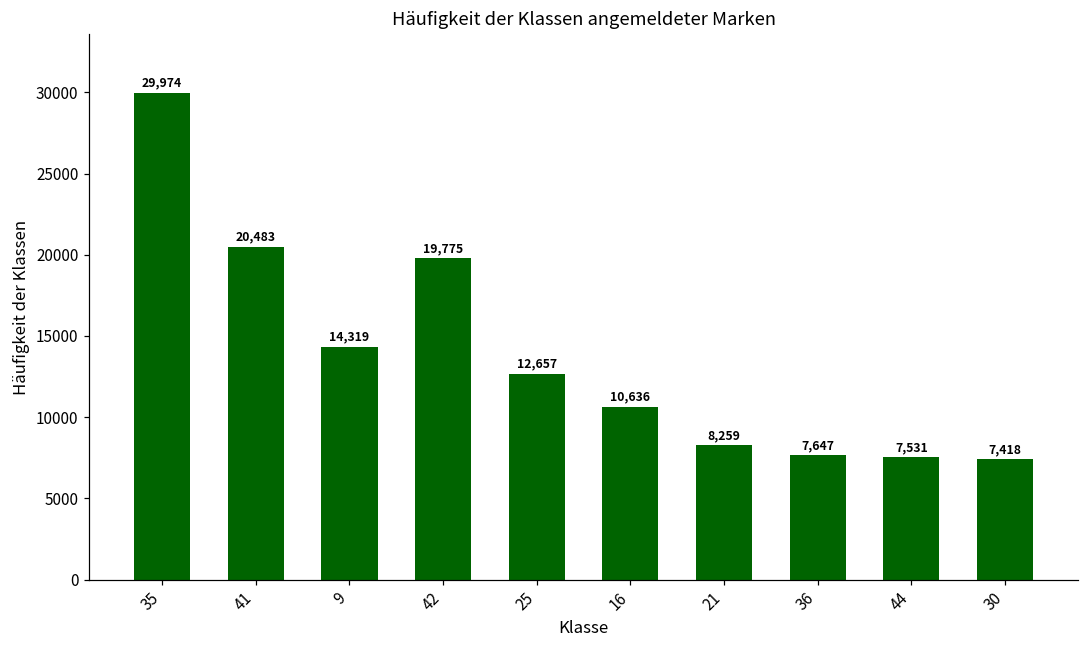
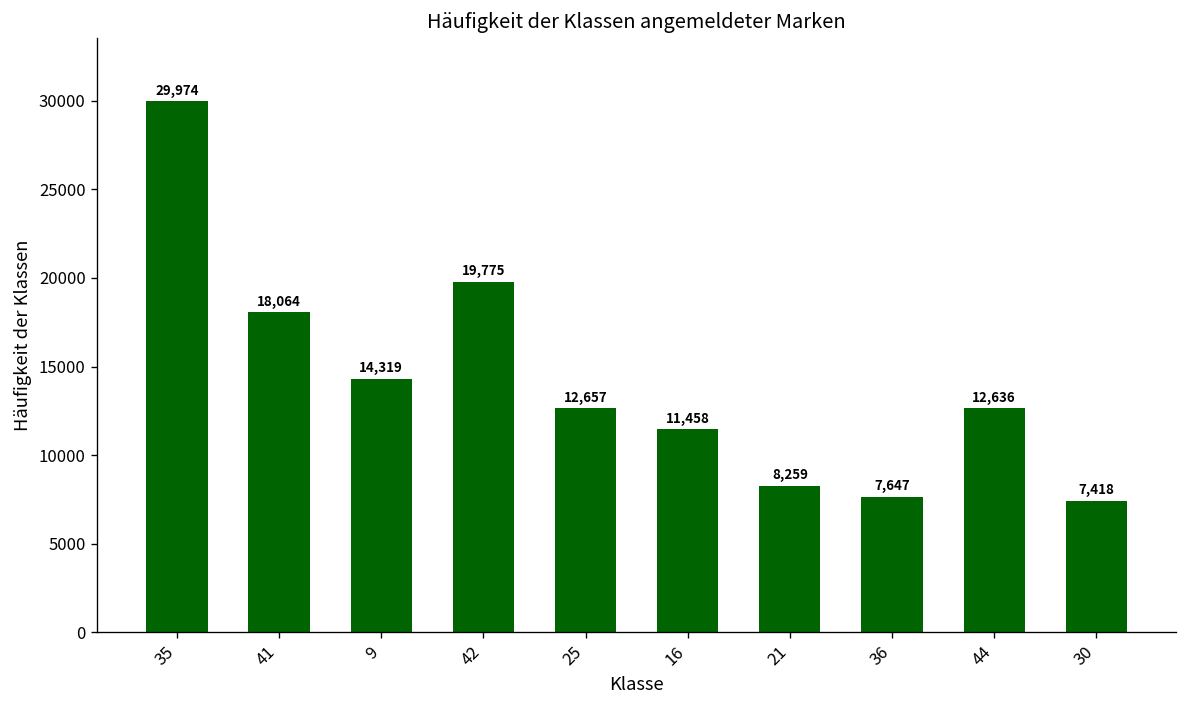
  {
    "35": "29,974",
-   "41": "20,483",
+   "41": "18,064",
    "9": "14,319",
    "42": "19,775",
    "25": "12,657",
-   "16": "10,636",
+   "16": "11,458",
    "21": "8,259",
    "36": "7,647",
-   "44": "7,531",
+   "44": "12,636",
    "30": "7,418"
  }
